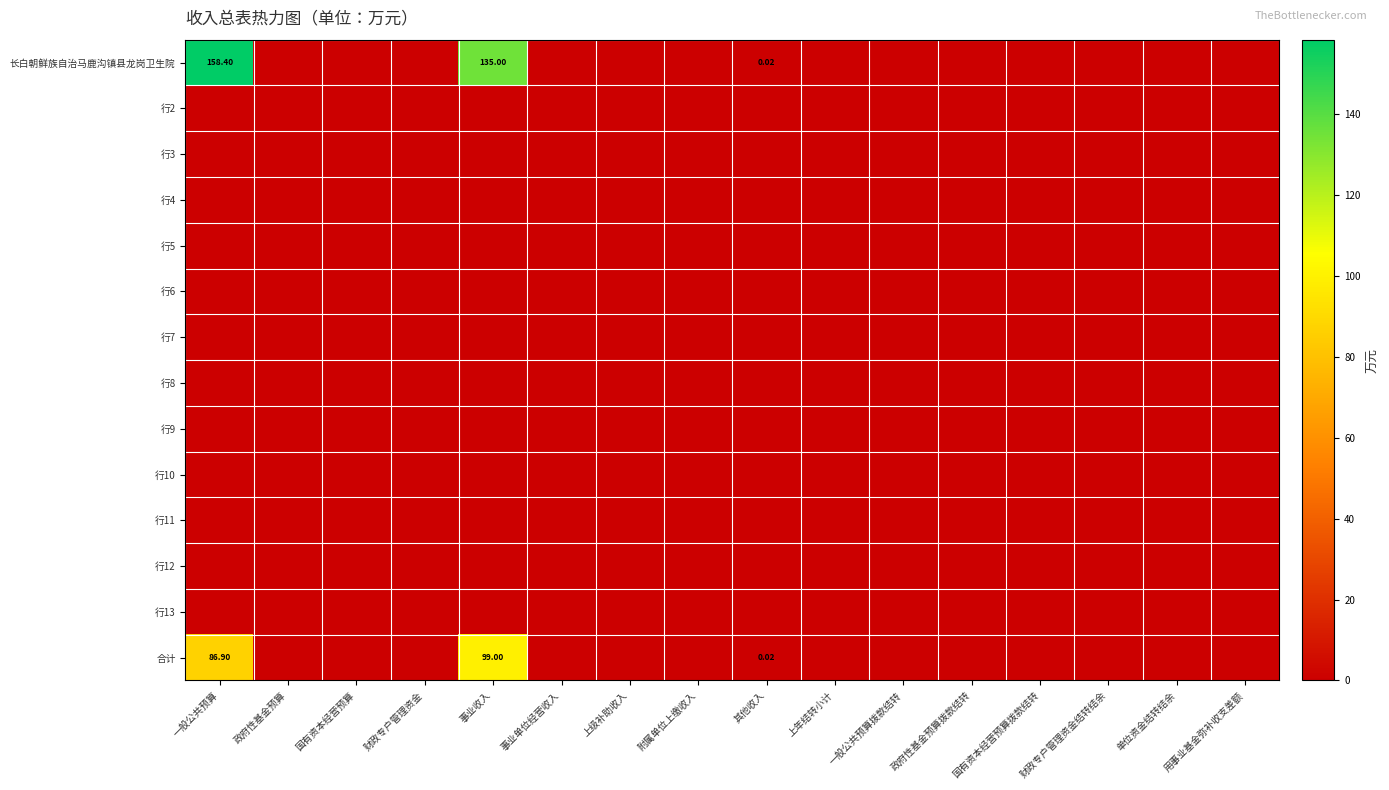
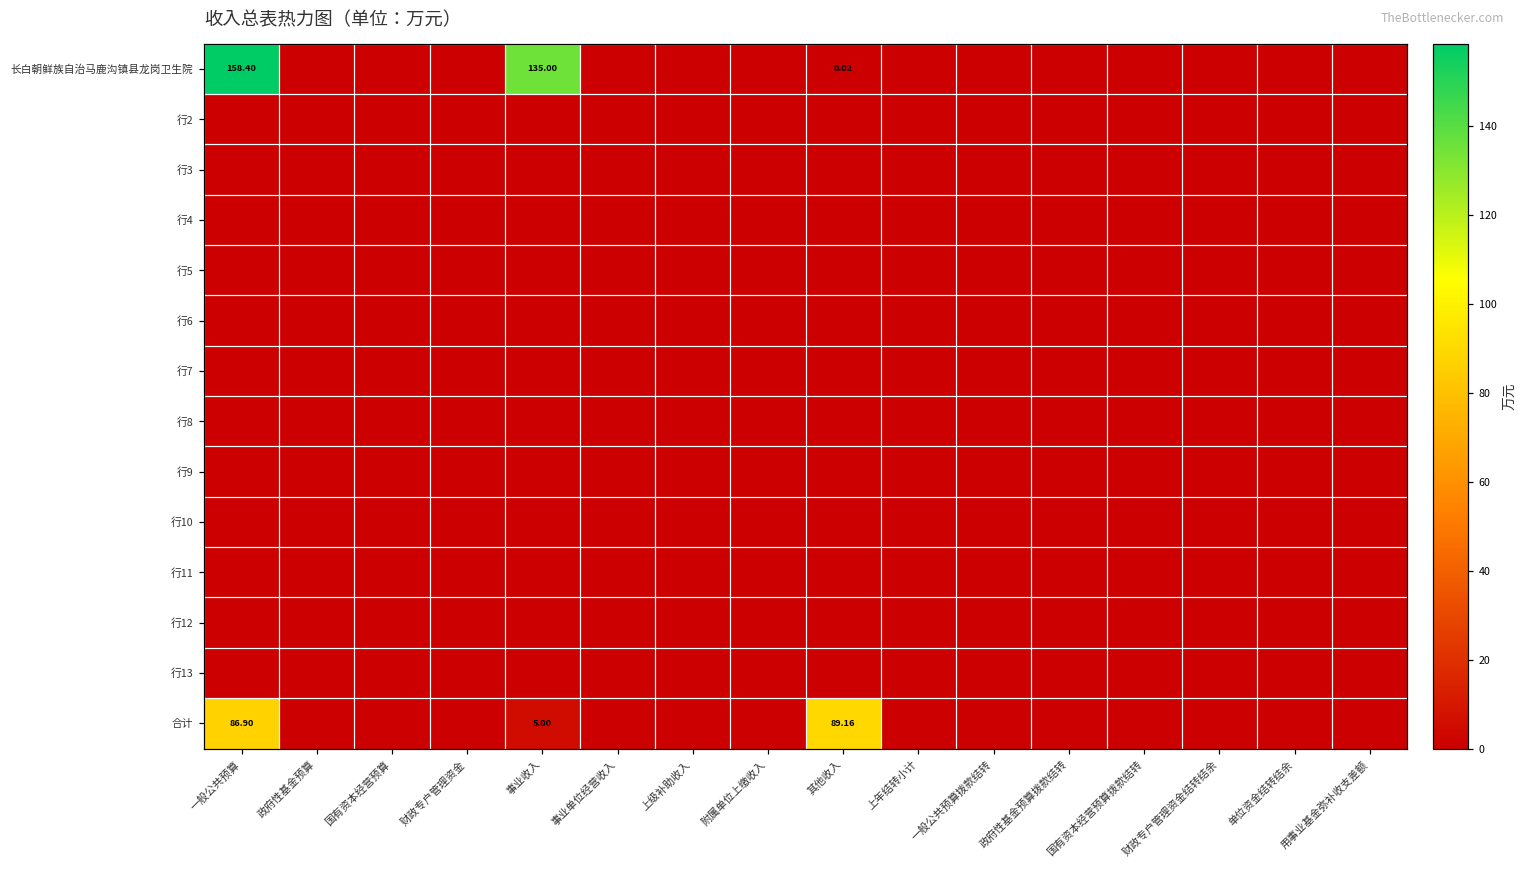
  {
    "长白朝鲜族自治马鹿沟镇县龙岗卫生院": {
      "一般公共预算": 158.40,
      "事业收入": 135.00,
      "其他收入": 0.02
    },
    "合计": {
      "一般公共预算": 86.90,
-     "事业收入": 99.00,
-     "其他收入": 0.02
+     "事业收入": 5.00,
+     "其他收入": 89.16
    }
  }
